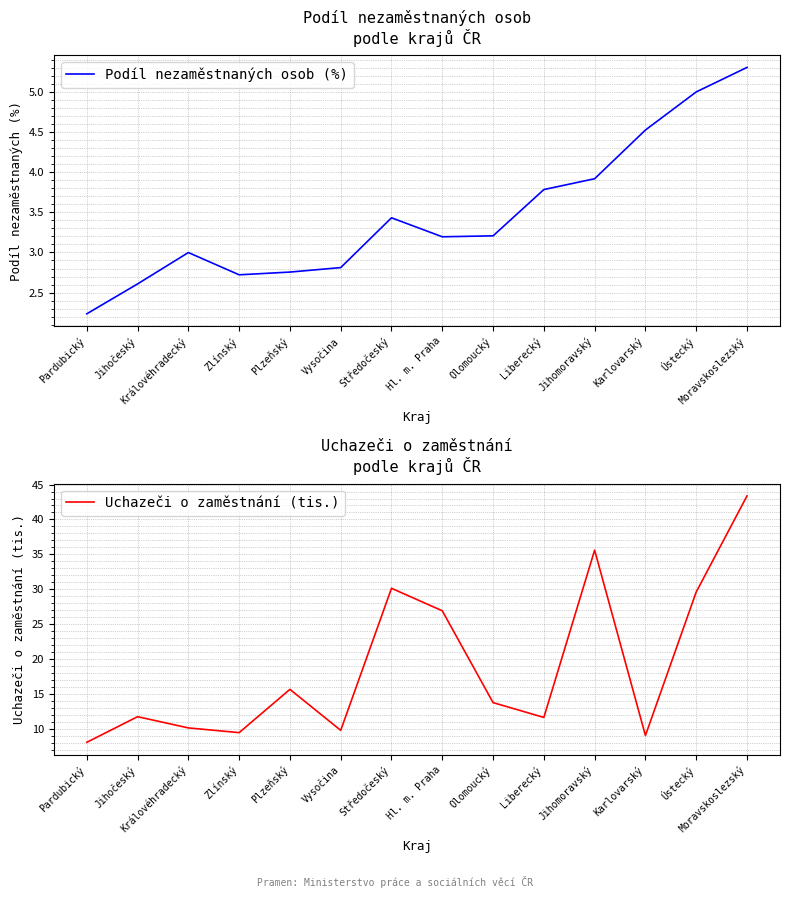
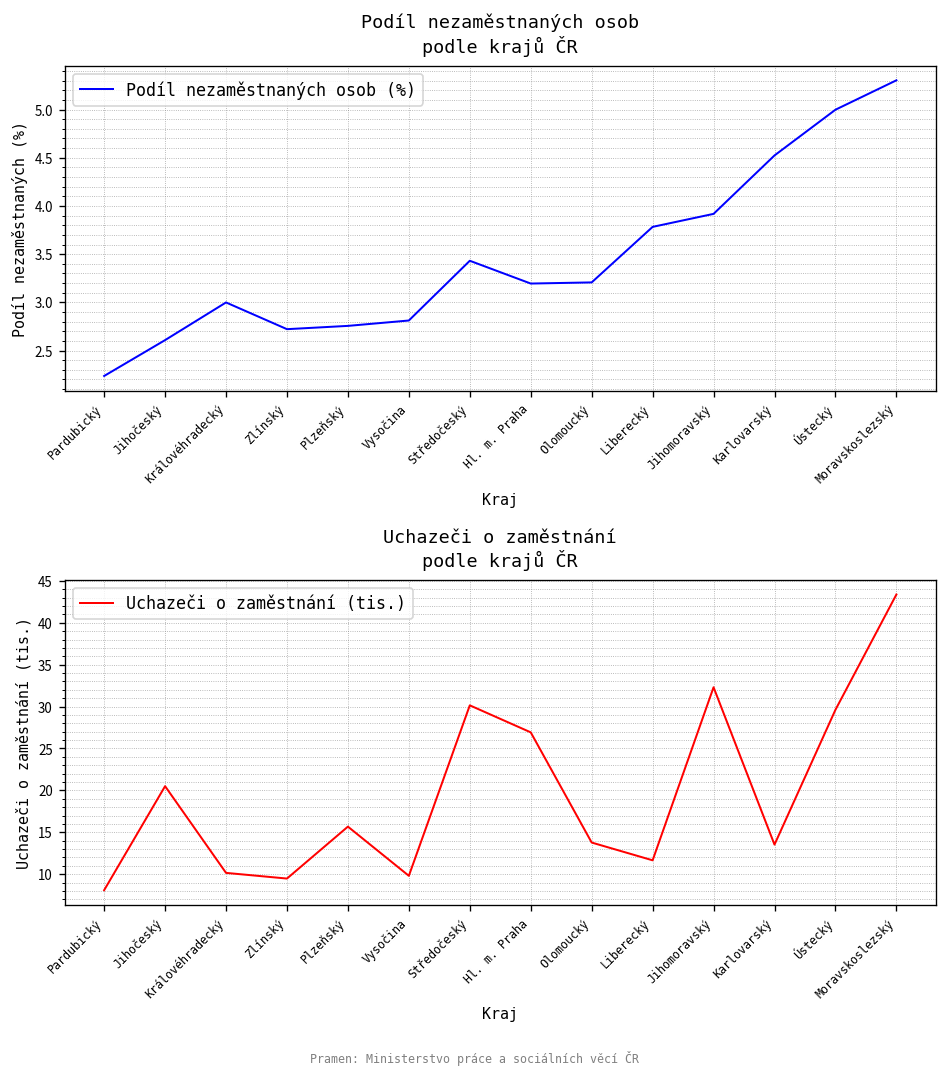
  {
    "Podíl nezaměstnaných osob podle krajů ČR": {
      "Pardubický": 2.2,
      "Jihočeský": 2.6,
      "Královéhradecký": 3.0,
      "Zlínský": 2.7,
      "Plzeňský": 2.8,
      "Vysočina": 2.8,
      "Středočeský": 3.4,
      "Hl. m. Praha": 3.2,
      "Olomoucký": 3.2,
      "Liberecký": 3.8,
      "Jihomoravský": 3.9,
      "Karlovarský": 4.5,
      "Ústecký": 5.0,
      "Moravskoslezský": 5.3
    },
    "Uchazeči o zaměstnání podle krajů ČR": {
      "Pardubický": 8,
-     "Jihočeský": 12,
+     "Jihočeský": 21,
      "Královéhradecký": 10,
      "Zlínský": 9,
      "Plzeňský": 16,
      "Vysočina": 10,
      "Středočeský": 30,
      "Hl. m. Praha": 27,
      "Olomoucký": 14,
      "Liberecký": 12,
-     "Jihomoravský": 36,
-     "Karlovarský": 9,
+     "Jihomoravský": 32,
+     "Karlovarský": 14,
      "Ústecký": 30,
      "Moravskoslezský": 43
    }
  }
